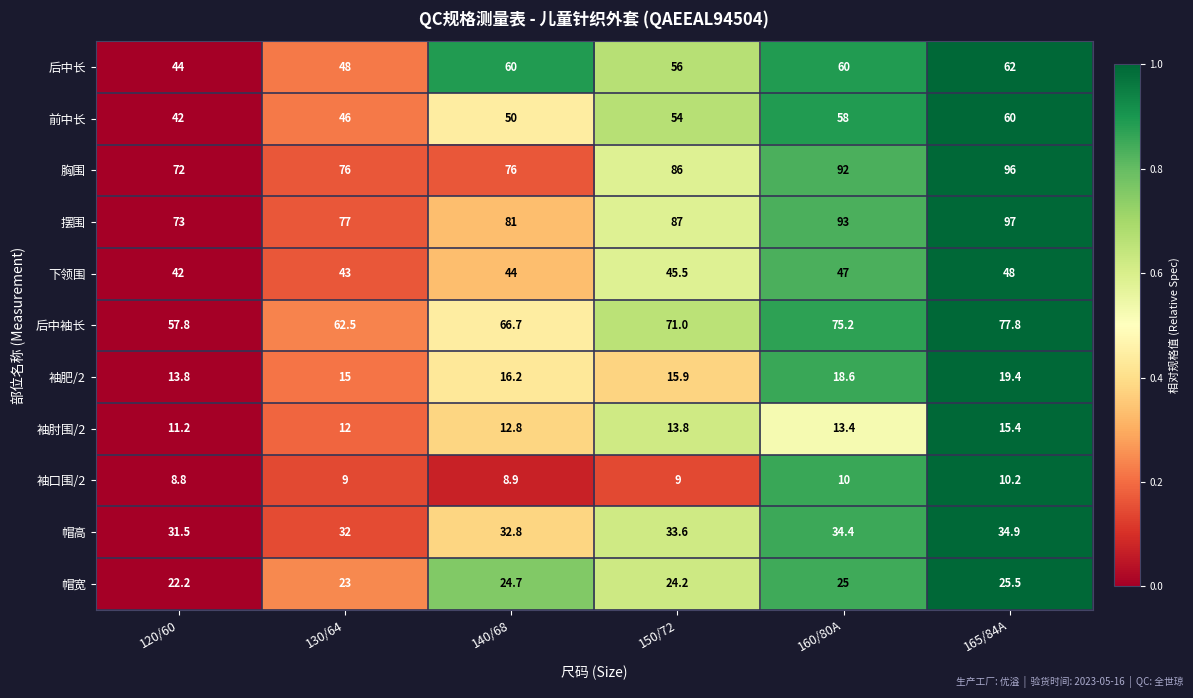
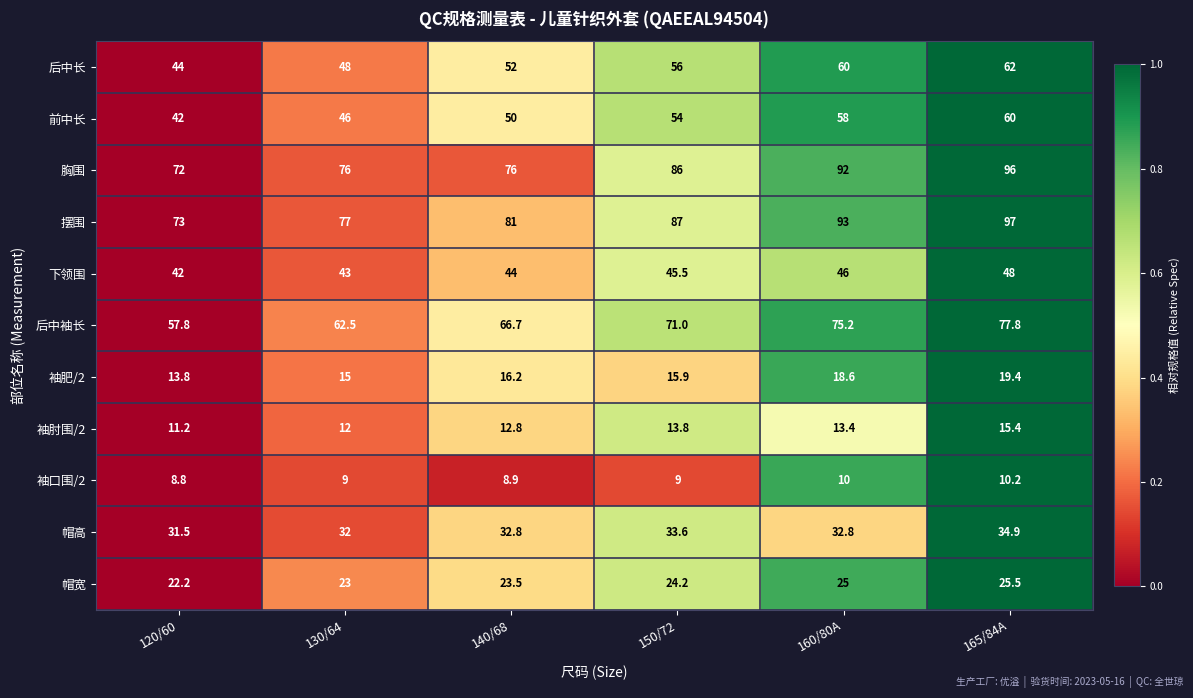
  {
    "后中长": {
      "120/60": 44,
      "130/64": 48,
-     "140/68": 60,
+     "140/68": 52,
      "150/72": 56,
      "160/80A": 60,
      "165/84A": 62
    },
    "前中长": {
      "120/60": 42,
      "130/64": 46,
      "140/68": 50,
      "150/72": 54,
      "160/80A": 58,
      "165/84A": 60
    },
    "胸围": {
      "120/60": 72,
      "130/64": 76,
      "140/68": 76,
      "150/72": 86,
      "160/80A": 92,
      "165/84A": 96
    },
    "摆围": {
      "120/60": 73,
      "130/64": 77,
      "140/68": 81,
      "150/72": 87,
      "160/80A": 93,
      "165/84A": 97
    },
    "下领围": {
      "120/60": 42,
      "130/64": 43,
      "140/68": 44,
      "150/72": 45.5,
-     "160/80A": 47,
+     "160/80A": 46,
      "165/84A": 48
    },
    "后中袖长": {
      "120/60": 57.8,
      "130/64": 62.5,
      "140/68": 66.7,
      "150/72": 71.0,
      "160/80A": 75.2,
      "165/84A": 77.8
    },
    "袖肥/2": {
      "120/60": 13.8,
      "130/64": 15,
      "140/68": 16.2,
      "150/72": 15.9,
      "160/80A": 18.6,
      "165/84A": 19.4
    },
    "袖肘围/2": {
      "120/60": 11.2,
      "130/64": 12,
      "140/68": 12.8,
      "150/72": 13.8,
      "160/80A": 13.4,
      "165/84A": 15.4
    },
    "袖口围/2": {
      "120/60": 8.8,
      "130/64": 9,
      "140/68": 8.9,
      "150/72": 9,
      "160/80A": 10,
      "165/84A": 10.2
    },
    "帽高": {
      "120/60": 31.5,
      "130/64": 32,
      "140/68": 32.8,
      "150/72": 33.6,
-     "160/80A": 34.4,
+     "160/80A": 32.8,
      "165/84A": 34.9
    },
    "帽宽": {
      "120/60": 22.2,
      "130/64": 23,
-     "140/68": 24.7,
+     "140/68": 23.5,
      "150/72": 24.2,
      "160/80A": 25,
      "165/84A": 25.5
    }
  }
